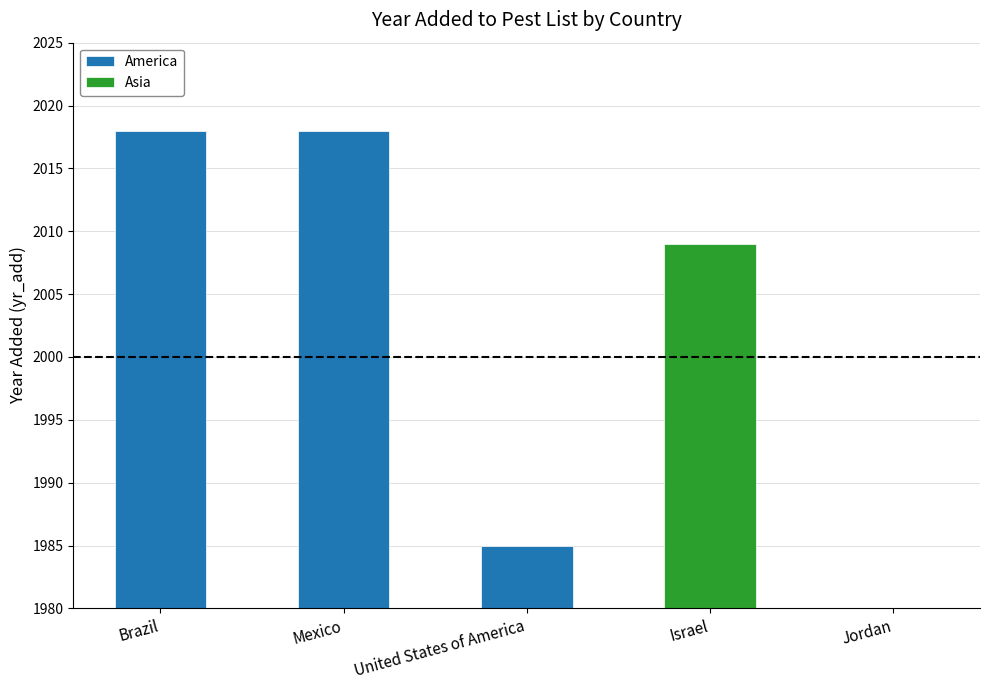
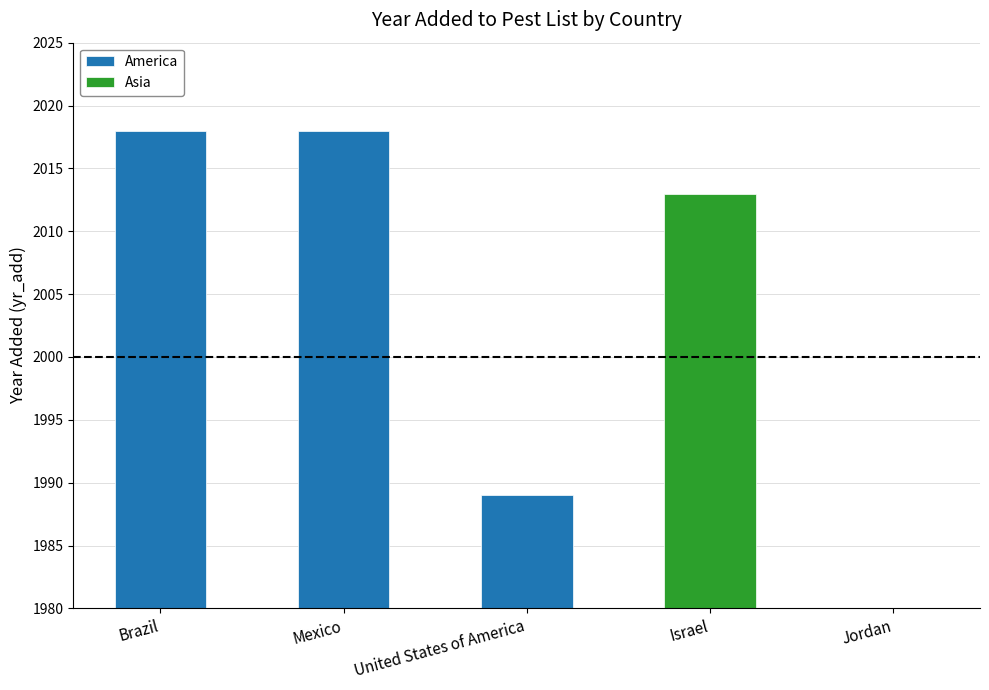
  {
    "America": {
      "Brazil": 2018,
      "Mexico": 2018,
-     "United States of America": 1985
+     "United States of America": 1989
    },
    "Asia": {
-     "Israel": 2009
+     "Israel": 2013
    }
  }
